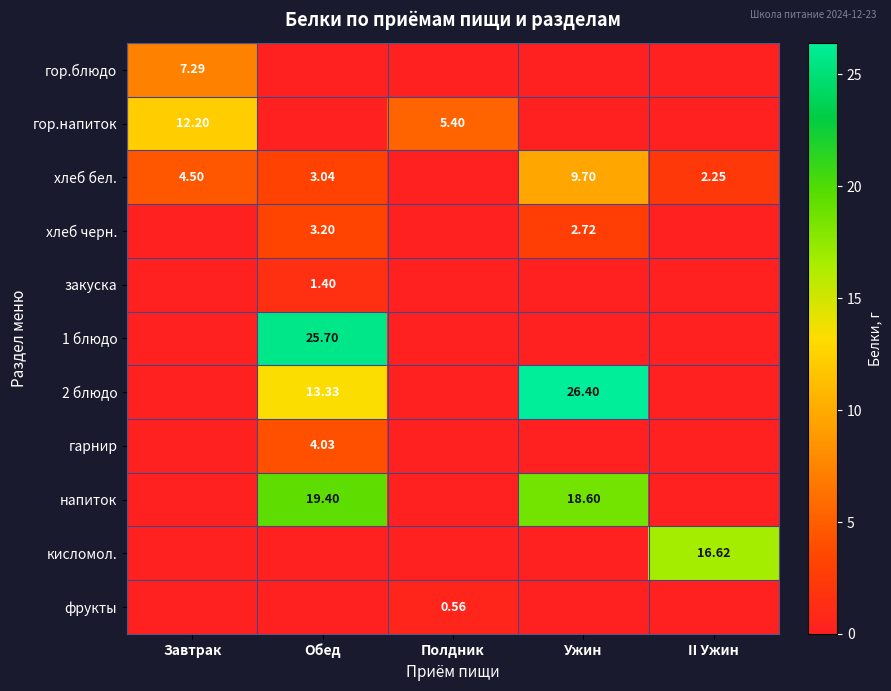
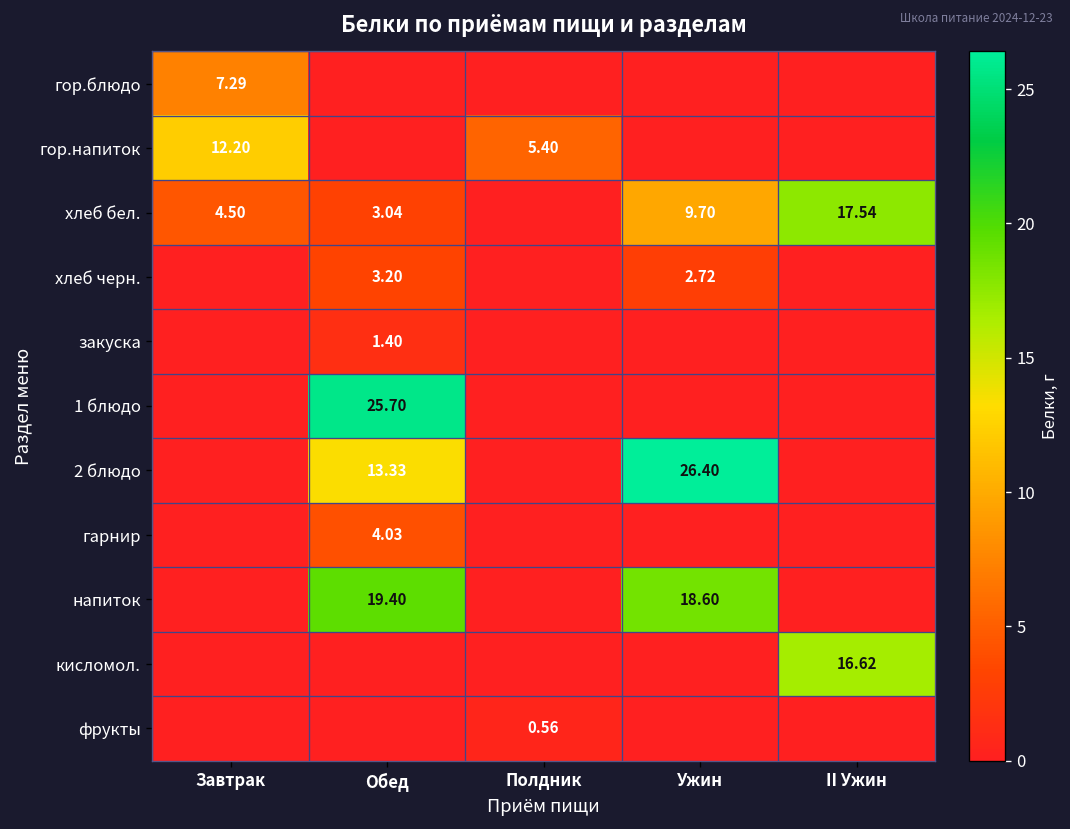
  {
    "гор.блюдо": {
      "Завтрак": 7.29
    },
    "гор.напиток": {
      "Завтрак": 12.20,
      "Полдник": 5.40
    },
    "хлеб бел.": {
      "Завтрак": 4.50,
      "Обед": 3.04,
      "Ужин": 9.70,
-     "II Ужин": 2.25
+     "II Ужин": 17.54
    },
    "хлеб черн.": {
      "Обед": 3.20,
      "Ужин": 2.72
    },
    "закуска": {
      "Обед": 1.40
    },
    "1 блюдо": {
      "Обед": 25.70
    },
    "2 блюдо": {
      "Обед": 13.33,
      "Ужин": 26.40
    },
    "гарнир": {
      "Обед": 4.03
    },
    "напиток": {
      "Обед": 19.40,
      "Ужин": 18.60
    },
    "кисломол.": {
      "II Ужин": 16.62
    },
    "фрукты": {
      "Полдник": 0.56
    }
  }
